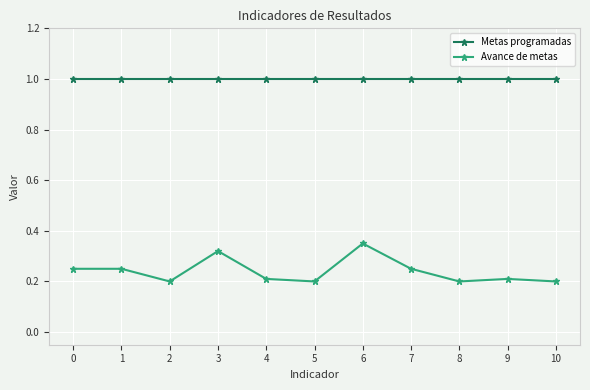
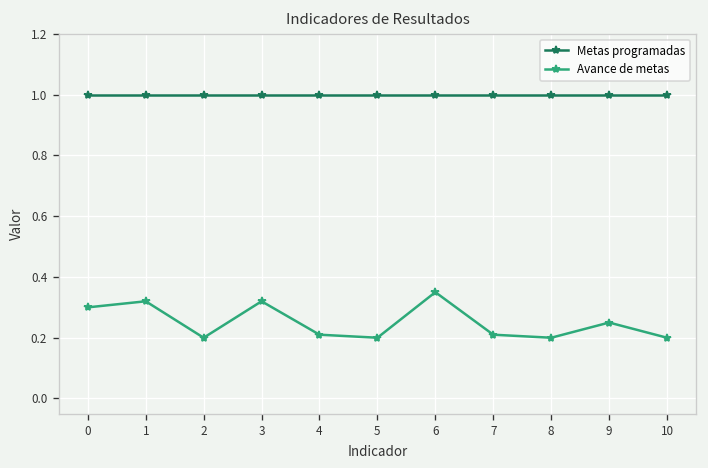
  {
    "Metas programadas": {
      "0": 1.00,
      "1": 1.00,
      "2": 1.00,
      "3": 1.00,
      "4": 1.00,
      "5": 1.00,
      "6": 1.00,
      "7": 1.00,
      "8": 1.00,
      "9": 1.00,
      "10": 1.00
    },
    "Avance de metas": {
-     "0": 0.25,
-     "1": 0.25,
+     "0": 0.30,
+     "1": 0.32,
      "2": 0.20,
      "3": 0.32,
      "4": 0.21,
      "5": 0.20,
      "6": 0.35,
-     "7": 0.25,
+     "7": 0.21,
      "8": 0.20,
-     "9": 0.21,
+     "9": 0.25,
      "10": 0.20
    }
  }
